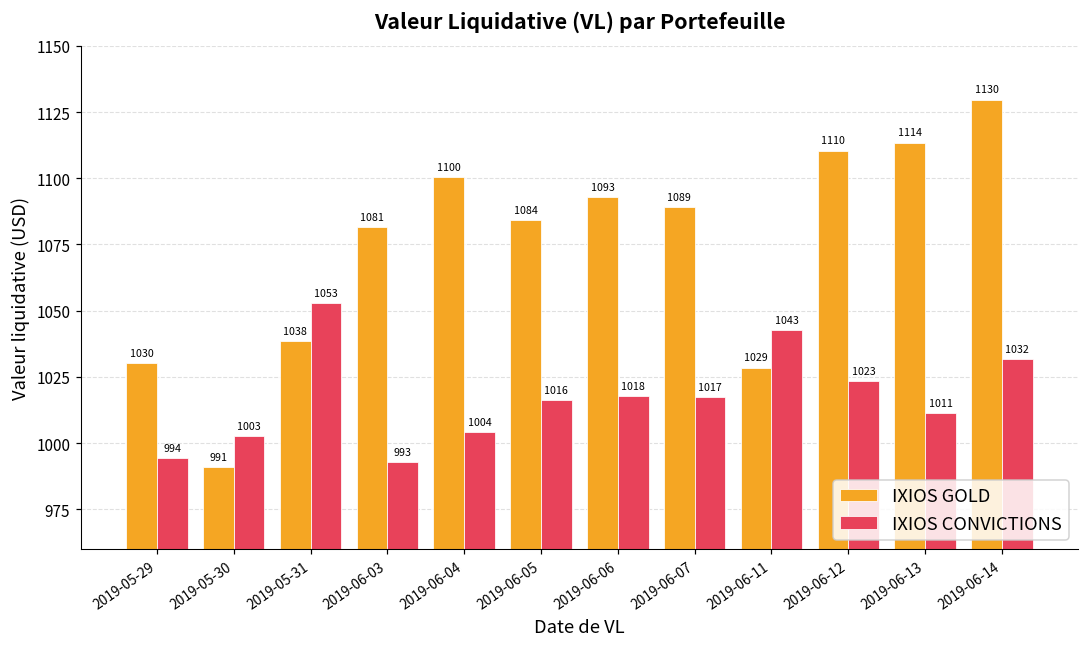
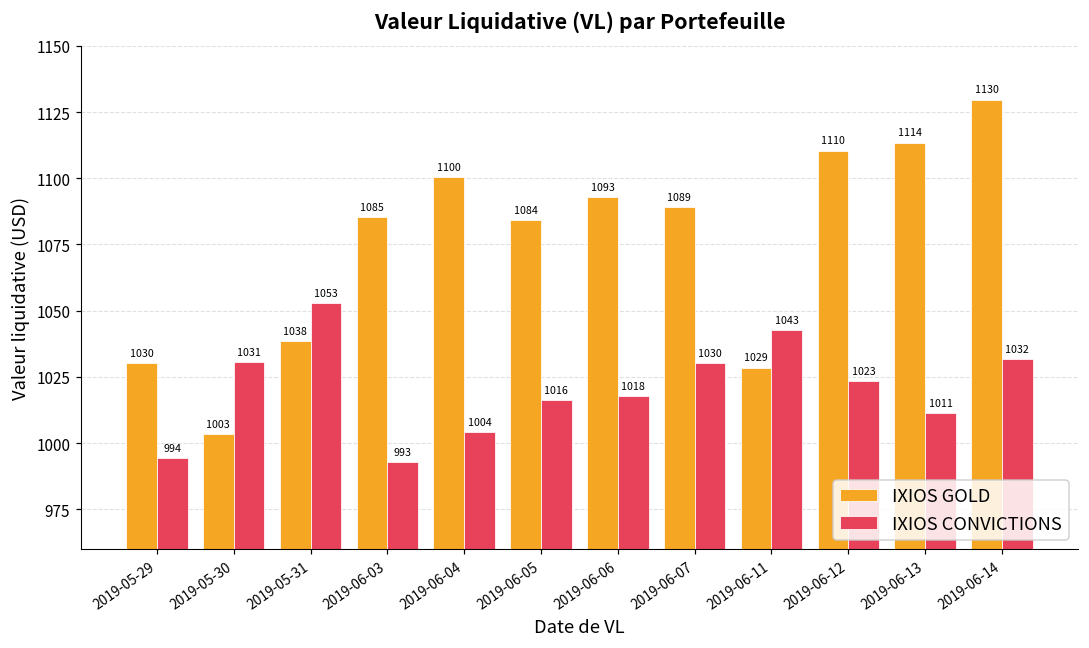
  {
    "IXIOS GOLD": {
      "2019-05-29": 1030,
-     "2019-05-30": 991,
+     "2019-05-30": 1003,
      "2019-05-31": 1038,
-     "2019-06-03": 1081,
+     "2019-06-03": 1085,
      "2019-06-04": 1100,
      "2019-06-05": 1084,
      "2019-06-06": 1093,
      "2019-06-07": 1089,
      "2019-06-11": 1029,
      "2019-06-12": 1110,
      "2019-06-13": 1114,
      "2019-06-14": 1130
    },
    "IXIOS CONVICTIONS": {
      "2019-05-29": 994,
-     "2019-05-30": 1003,
+     "2019-05-30": 1031,
      "2019-05-31": 1053,
      "2019-06-03": 993,
      "2019-06-04": 1004,
      "2019-06-05": 1016,
      "2019-06-06": 1018,
-     "2019-06-07": 1017,
+     "2019-06-07": 1030,
      "2019-06-11": 1043,
      "2019-06-12": 1023,
      "2019-06-13": 1011,
      "2019-06-14": 1032
    }
  }
